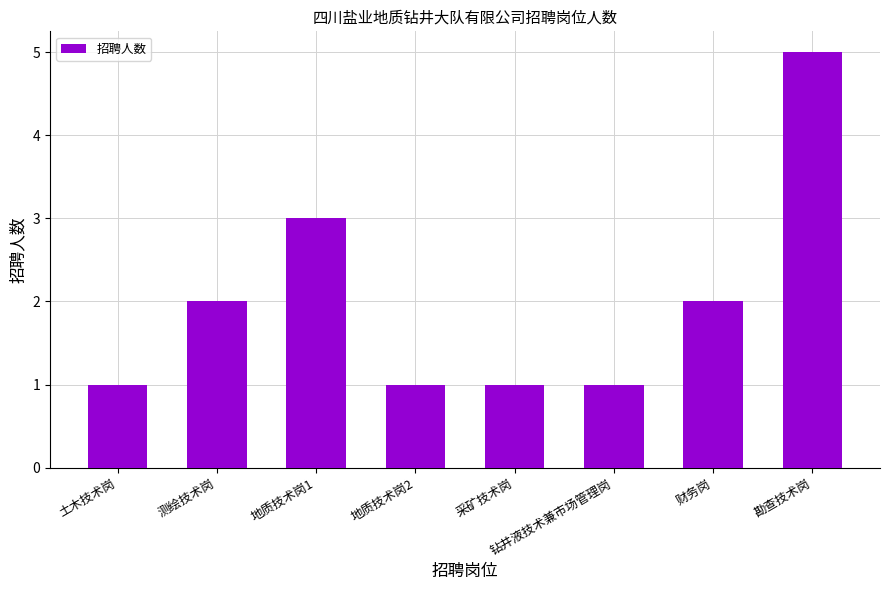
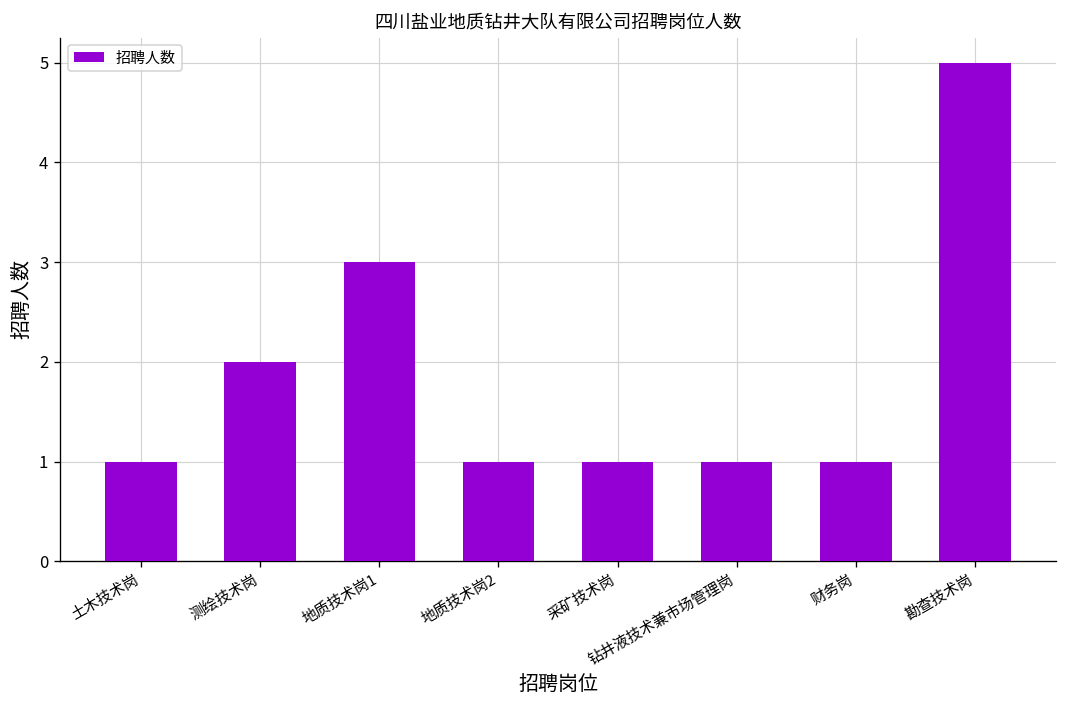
  {
    "土木技术岗": 1,
    "测绘技术岗": 2,
    "地质技术岗1": 3,
    "地质技术岗2": 1,
    "采矿技术岗": 1,
    "钻井液技术兼市场管理岗": 1,
-   "财务岗": 2,
+   "财务岗": 1,
    "勘查技术岗": 5
  }
